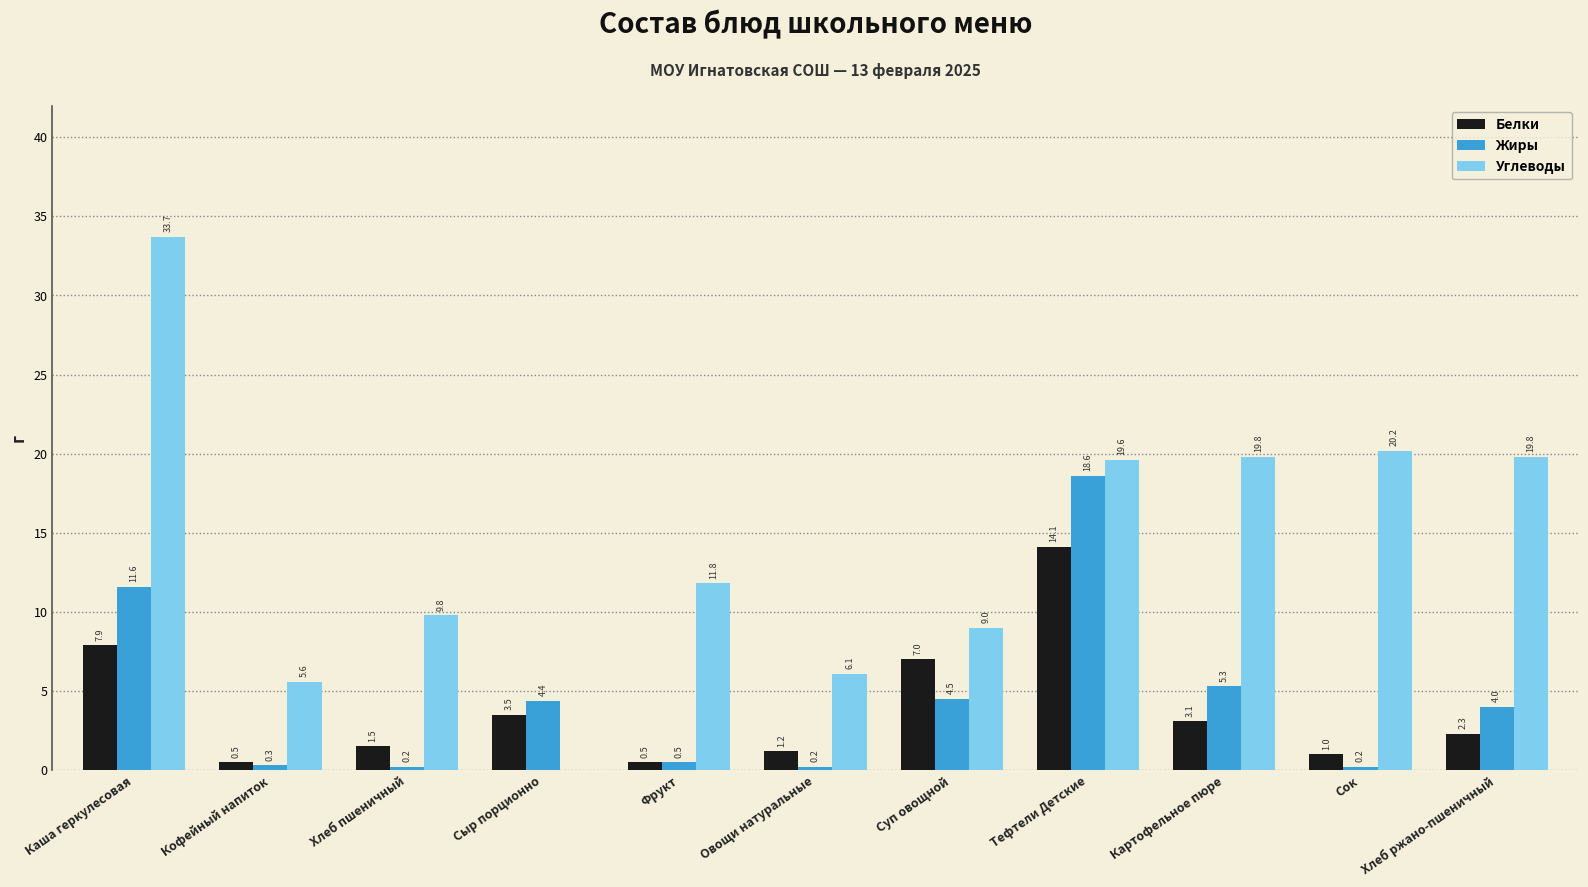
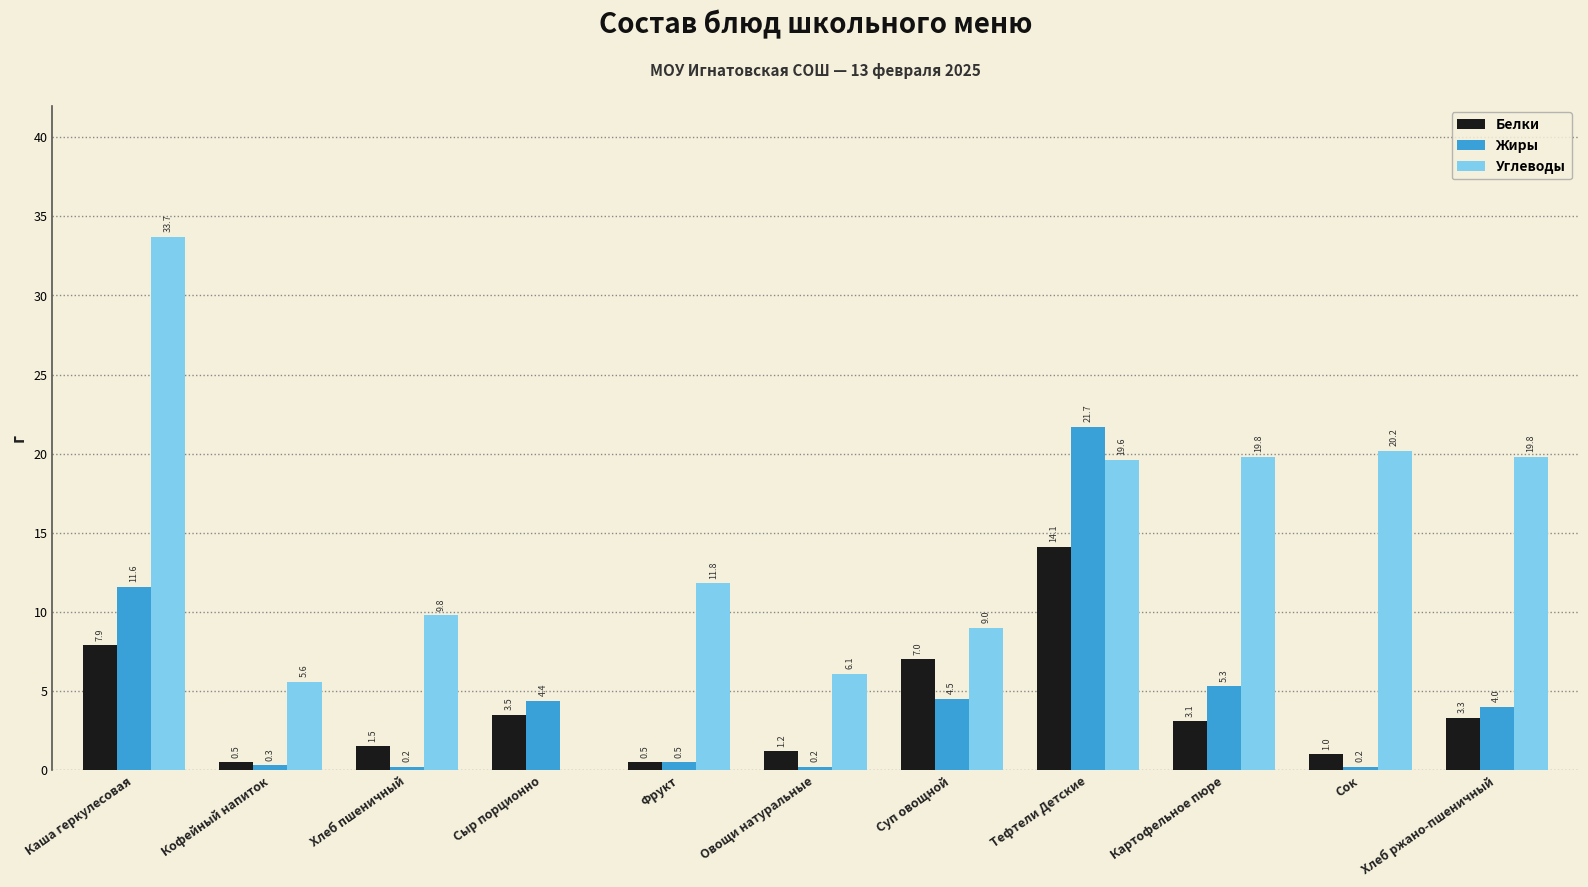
  {
    "Белки": {
      "Каша геркулесовая": 7.9,
      "Кофейный напиток": 0.5,
      "Хлеб пшеничный": 1.5,
      "Сыр порционно": 3.5,
      "Фрукт": 0.5,
      "Овощи натуральные": 1.2,
      "Суп овощной": 7.0,
      "Тефтели Детские": 14.1,
      "Картофельное пюре": 3.1,
      "Сок": 1.0,
-     "Хлеб ржано-пшеничный": 2.3
+     "Хлеб ржано-пшеничный": 3.3
    },
    "Жиры": {
      "Каша геркулесовая": 11.6,
      "Кофейный напиток": 0.3,
      "Хлеб пшеничный": 0.2,
      "Сыр порционно": 4.4,
      "Фрукт": 0.5,
      "Овощи натуральные": 0.2,
      "Суп овощной": 4.5,
-     "Тефтели Детские": 18.6,
+     "Тефтели Детские": 21.7,
      "Картофельное пюре": 5.3,
      "Сок": 0.2,
      "Хлеб ржано-пшеничный": 4.0
    },
    "Углеводы": {
      "Каша геркулесовая": 33.7,
      "Кофейный напиток": 5.6,
      "Хлеб пшеничный": 9.8,
      "Фрукт": 11.8,
      "Овощи натуральные": 6.1,
      "Суп овощной": 9.0,
      "Тефтели Детские": 19.6,
      "Картофельное пюре": 19.8,
      "Сок": 20.2,
      "Хлеб ржано-пшеничный": 19.8
    }
  }
